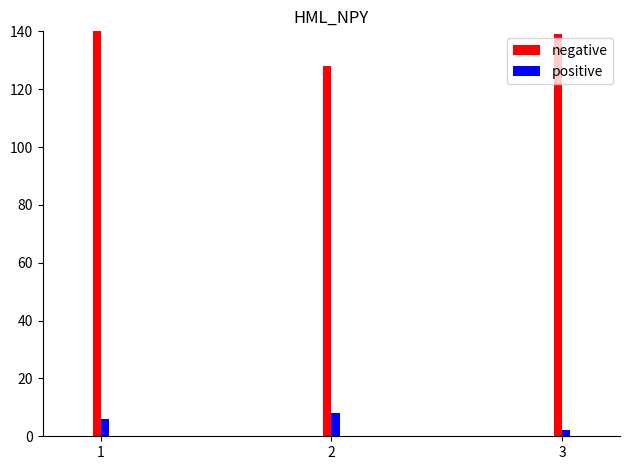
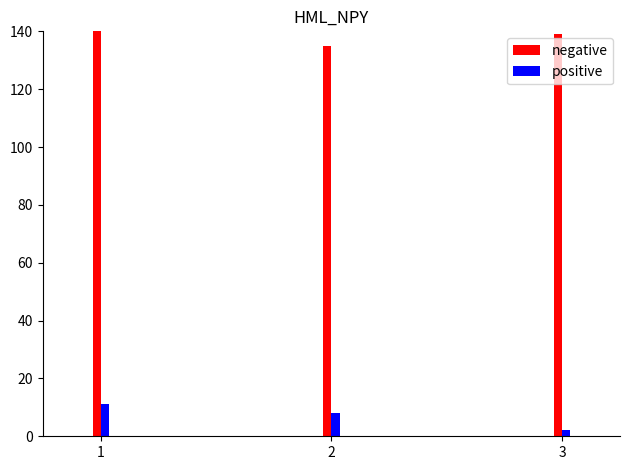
  {
    "negative": {
-     "2": 128,
+     "2": 135,
      "3": 139
    },
    "positive": {
-     "1": 6,
+     "1": 11,
      "2": 8,
      "3": 2
    }
  }
